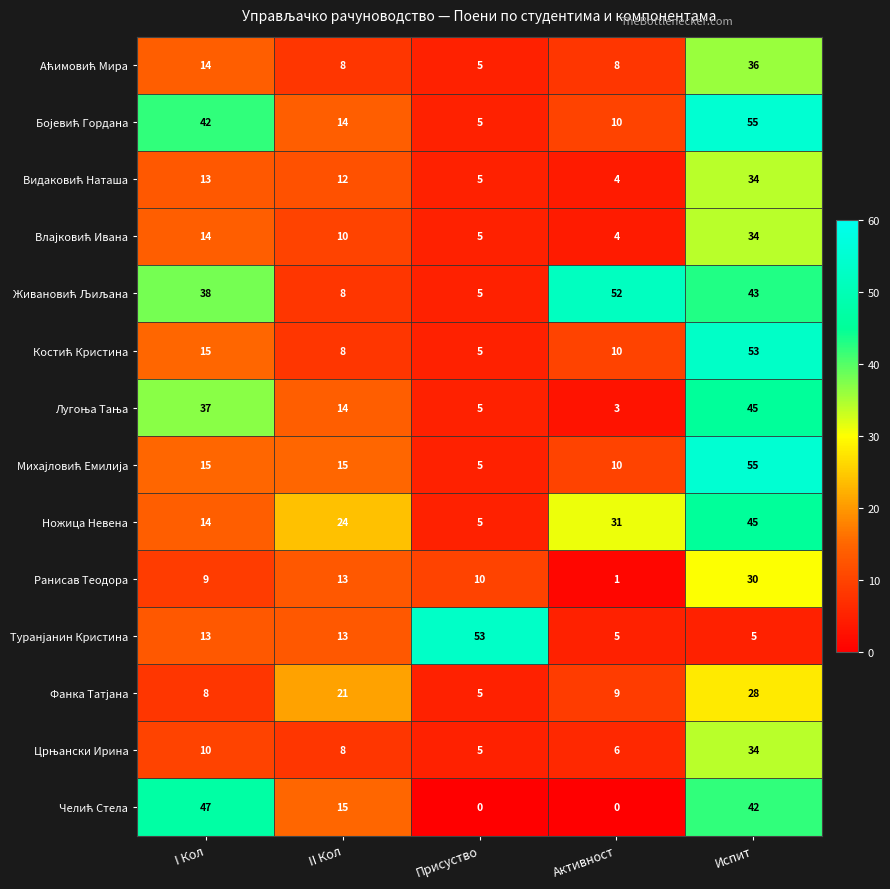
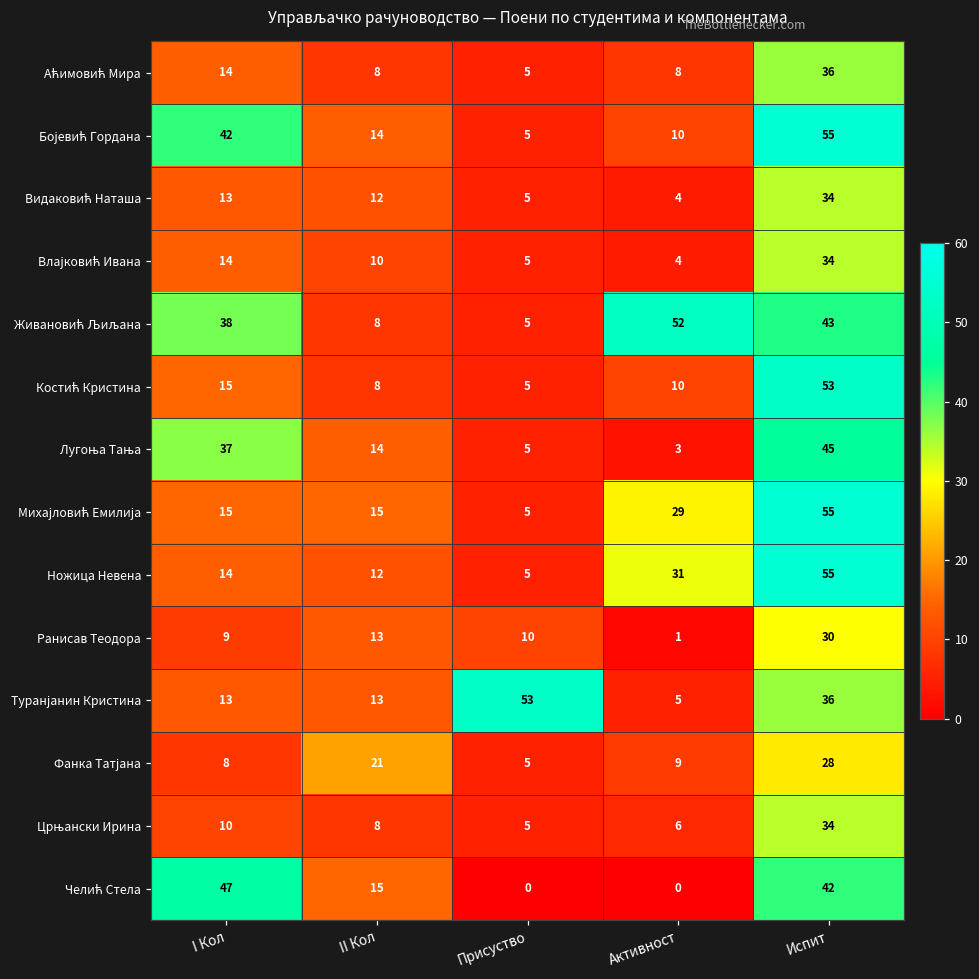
  {
    "Аћимовић Мира": {
      "I Кол": 14,
      "II Кол": 8,
      "Присуство": 5,
      "Активност": 8,
      "Испит": 36
    },
    "Бојевић Гордана": {
      "I Кол": 42,
      "II Кол": 14,
      "Присуство": 5,
      "Активност": 10,
      "Испит": 55
    },
    "Видаковић Наташа": {
      "I Кол": 13,
      "II Кол": 12,
      "Присуство": 5,
      "Активност": 4,
      "Испит": 34
    },
    "Влајковић Ивана": {
      "I Кол": 14,
      "II Кол": 10,
      "Присуство": 5,
      "Активност": 4,
      "Испит": 34
    },
    "Живановић Љиљана": {
      "I Кол": 38,
      "II Кол": 8,
      "Присуство": 5,
      "Активност": 52,
      "Испит": 43
    },
    "Костић Кристина": {
      "I Кол": 15,
      "II Кол": 8,
      "Присуство": 5,
      "Активност": 10,
      "Испит": 53
    },
    "Лугоња Тања": {
      "I Кол": 37,
      "II Кол": 14,
      "Присуство": 5,
      "Активност": 3,
      "Испит": 45
    },
    "Михајловић Емилија": {
      "I Кол": 15,
      "II Кол": 15,
      "Присуство": 5,
-     "Активност": 10,
+     "Активност": 29,
      "Испит": 55
    },
    "Ножица Невена": {
      "I Кол": 14,
-     "II Кол": 24,
+     "II Кол": 12,
      "Присуство": 5,
      "Активност": 31,
-     "Испит": 45
+     "Испит": 55
    },
    "Ранисав Теодора": {
      "I Кол": 9,
      "II Кол": 13,
      "Присуство": 10,
      "Активност": 1,
      "Испит": 30
    },
    "Туранјанин Кристина": {
      "I Кол": 13,
      "II Кол": 13,
      "Присуство": 53,
      "Активност": 5,
-     "Испит": 5
+     "Испит": 36
    },
    "Фанка Татјана": {
      "I Кол": 8,
      "II Кол": 21,
      "Присуство": 5,
      "Активност": 9,
      "Испит": 28
    },
    "Црњански Ирина": {
      "I Кол": 10,
      "II Кол": 8,
      "Присуство": 5,
      "Активност": 6,
      "Испит": 34
    },
    "Челић Стела": {
      "I Кол": 47,
      "II Кол": 15,
      "Присуство": 0,
      "Активност": 0,
      "Испит": 42
    }
  }
